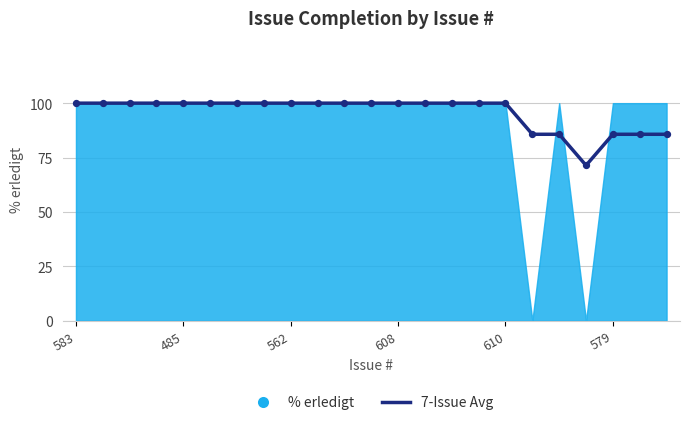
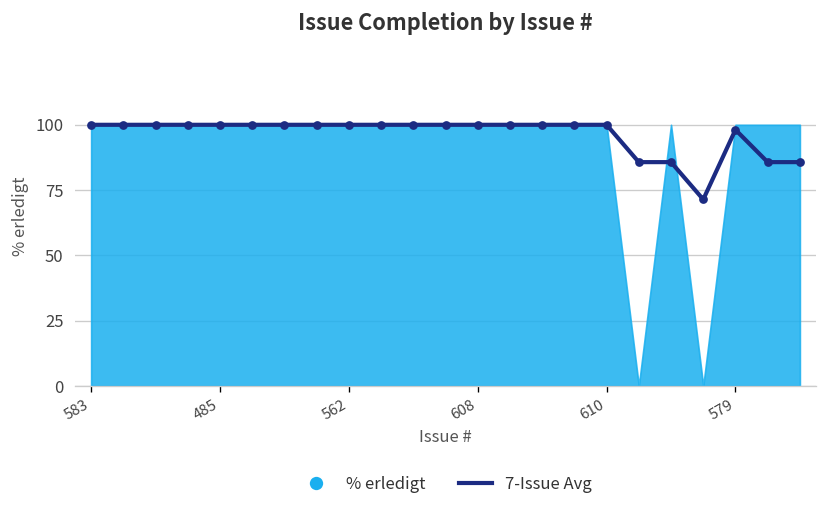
  {
    "7-Issue Avg": {
-     "579": 86
+     "579": 98
    }
  }
